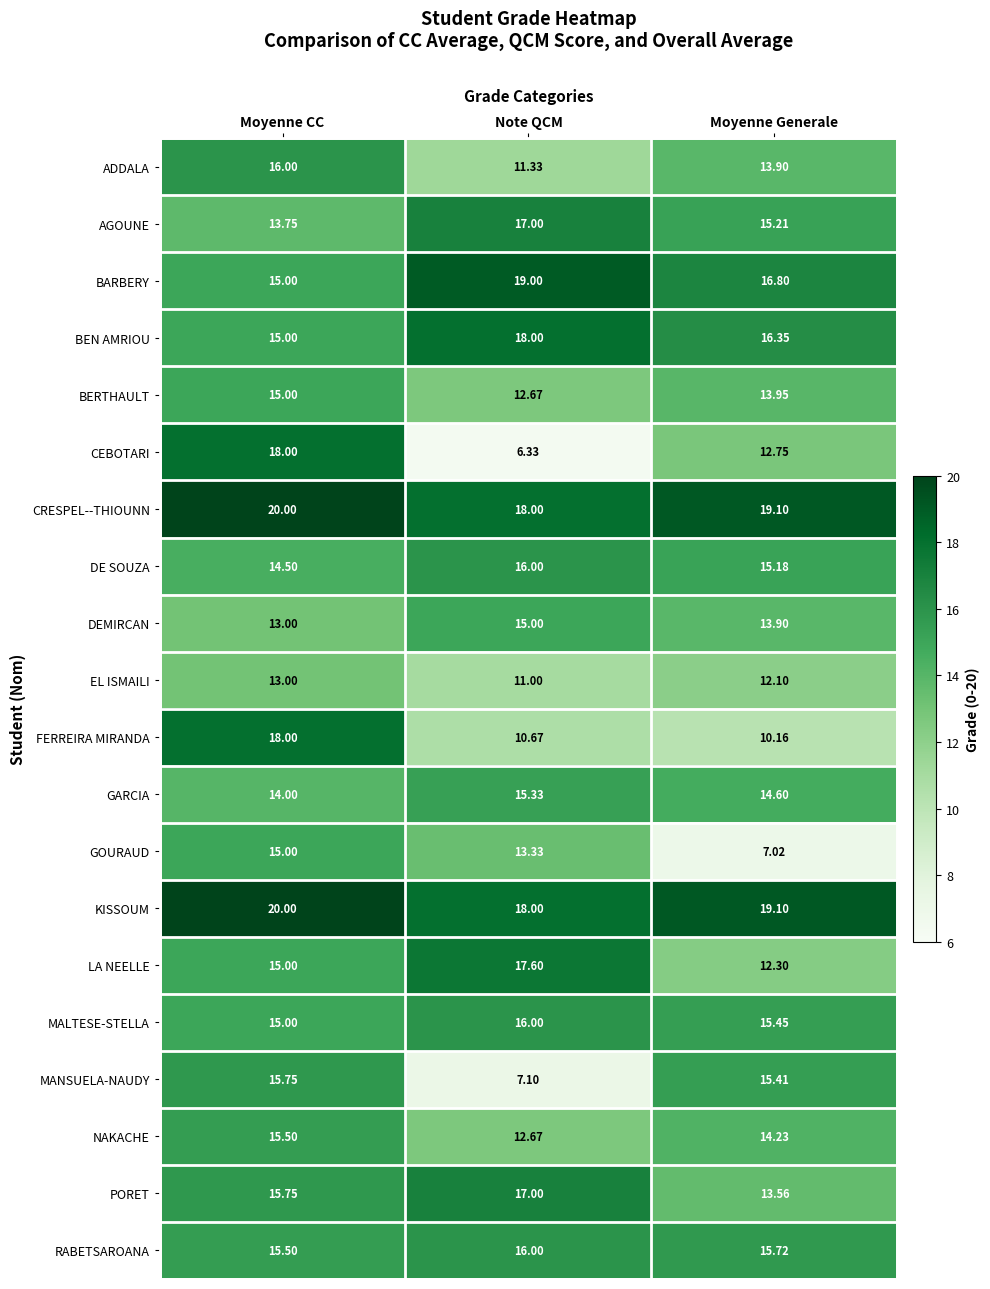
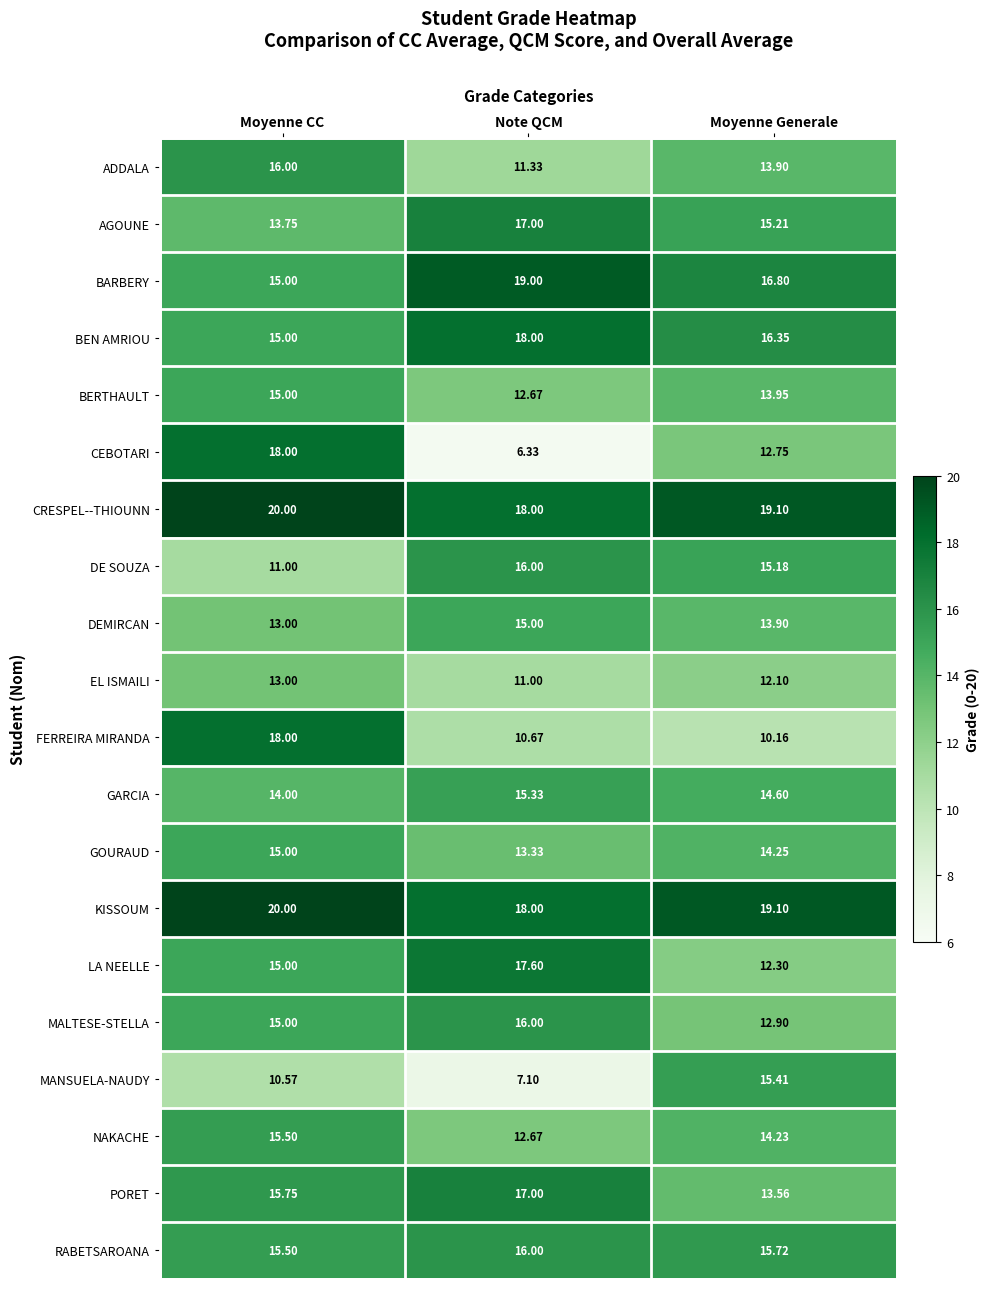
  {
    "ADDALA": {
      "Moyenne CC": 16.00,
      "Note QCM": 11.33,
      "Moyenne Generale": 13.90
    },
    "AGOUNE": {
      "Moyenne CC": 13.75,
      "Note QCM": 17.00,
      "Moyenne Generale": 15.21
    },
    "BARBERY": {
      "Moyenne CC": 15.00,
      "Note QCM": 19.00,
      "Moyenne Generale": 16.80
    },
    "BEN AMRIOU": {
      "Moyenne CC": 15.00,
      "Note QCM": 18.00,
      "Moyenne Generale": 16.35
    },
    "BERTHAULT": {
      "Moyenne CC": 15.00,
      "Note QCM": 12.67,
      "Moyenne Generale": 13.95
    },
    "CEBOTARI": {
      "Moyenne CC": 18.00,
      "Note QCM": 6.33,
      "Moyenne Generale": 12.75
    },
    "CRESPEL--THIOUNN": {
      "Moyenne CC": 20.00,
      "Note QCM": 18.00,
      "Moyenne Generale": 19.10
    },
    "DE SOUZA": {
-     "Moyenne CC": 14.50,
+     "Moyenne CC": 11.00,
      "Note QCM": 16.00,
      "Moyenne Generale": 15.18
    },
    "DEMIRCAN": {
      "Moyenne CC": 13.00,
      "Note QCM": 15.00,
      "Moyenne Generale": 13.90
    },
    "EL ISMAILI": {
      "Moyenne CC": 13.00,
      "Note QCM": 11.00,
      "Moyenne Generale": 12.10
    },
    "FERREIRA MIRANDA": {
      "Moyenne CC": 18.00,
      "Note QCM": 10.67,
      "Moyenne Generale": 10.16
    },
    "GARCIA": {
      "Moyenne CC": 14.00,
      "Note QCM": 15.33,
      "Moyenne Generale": 14.60
    },
    "GOURAUD": {
      "Moyenne CC": 15.00,
      "Note QCM": 13.33,
-     "Moyenne Generale": 7.02
+     "Moyenne Generale": 14.25
    },
    "KISSOUM": {
      "Moyenne CC": 20.00,
      "Note QCM": 18.00,
      "Moyenne Generale": 19.10
    },
    "LA NEELLE": {
      "Moyenne CC": 15.00,
      "Note QCM": 17.60,
      "Moyenne Generale": 12.30
    },
    "MALTESE-STELLA": {
      "Moyenne CC": 15.00,
      "Note QCM": 16.00,
-     "Moyenne Generale": 15.45
+     "Moyenne Generale": 12.90
    },
    "MANSUELA-NAUDY": {
-     "Moyenne CC": 15.75,
+     "Moyenne CC": 10.57,
      "Note QCM": 7.10,
      "Moyenne Generale": 15.41
    },
    "NAKACHE": {
      "Moyenne CC": 15.50,
      "Note QCM": 12.67,
      "Moyenne Generale": 14.23
    },
    "PORET": {
      "Moyenne CC": 15.75,
      "Note QCM": 17.00,
      "Moyenne Generale": 13.56
    },
    "RABETSAROANA": {
      "Moyenne CC": 15.50,
      "Note QCM": 16.00,
      "Moyenne Generale": 15.72
    }
  }
